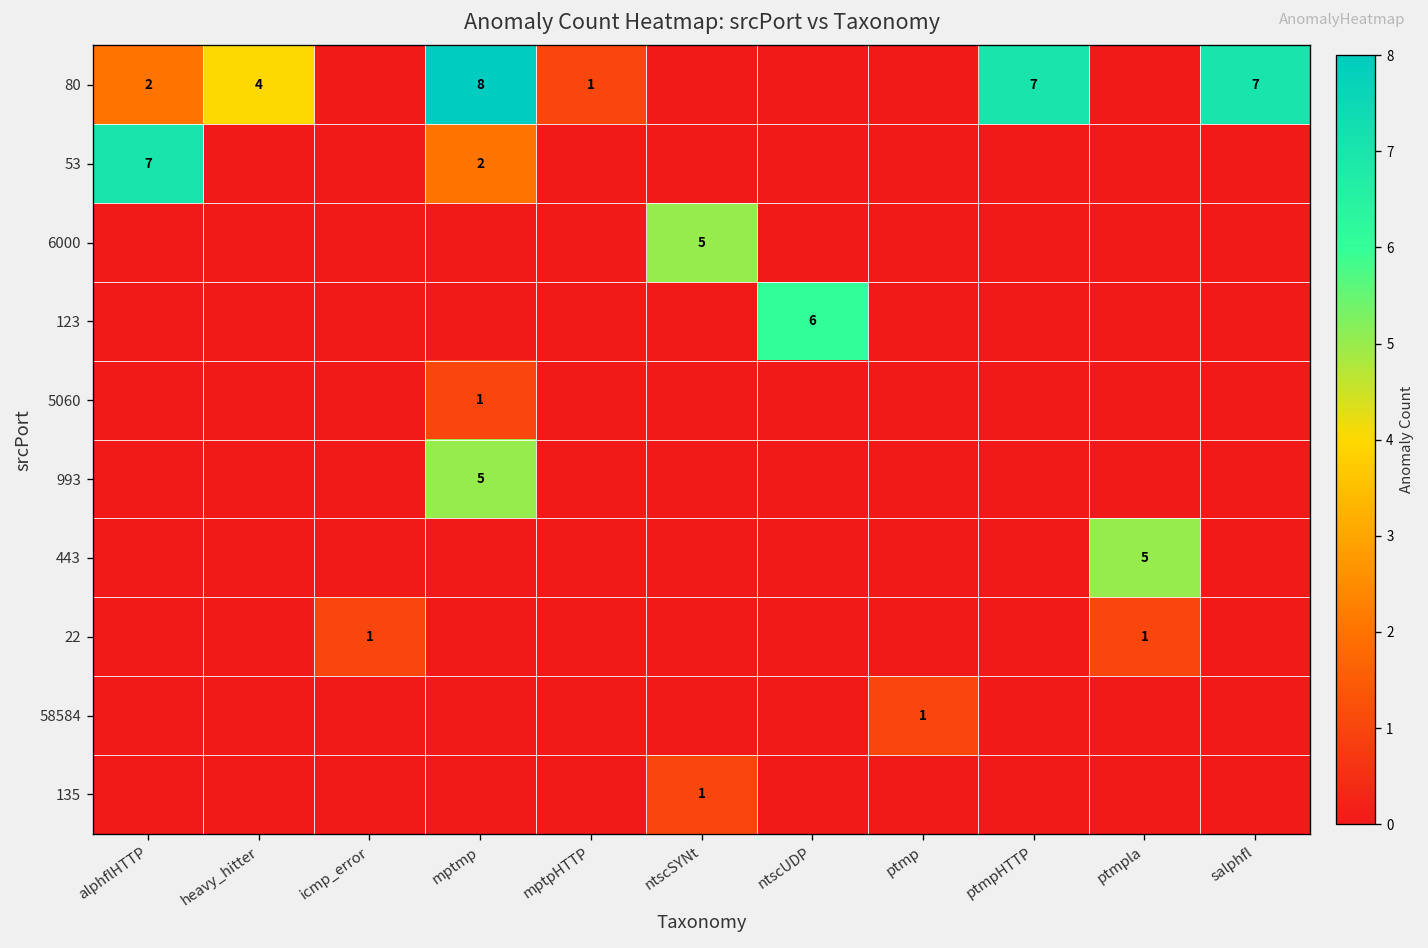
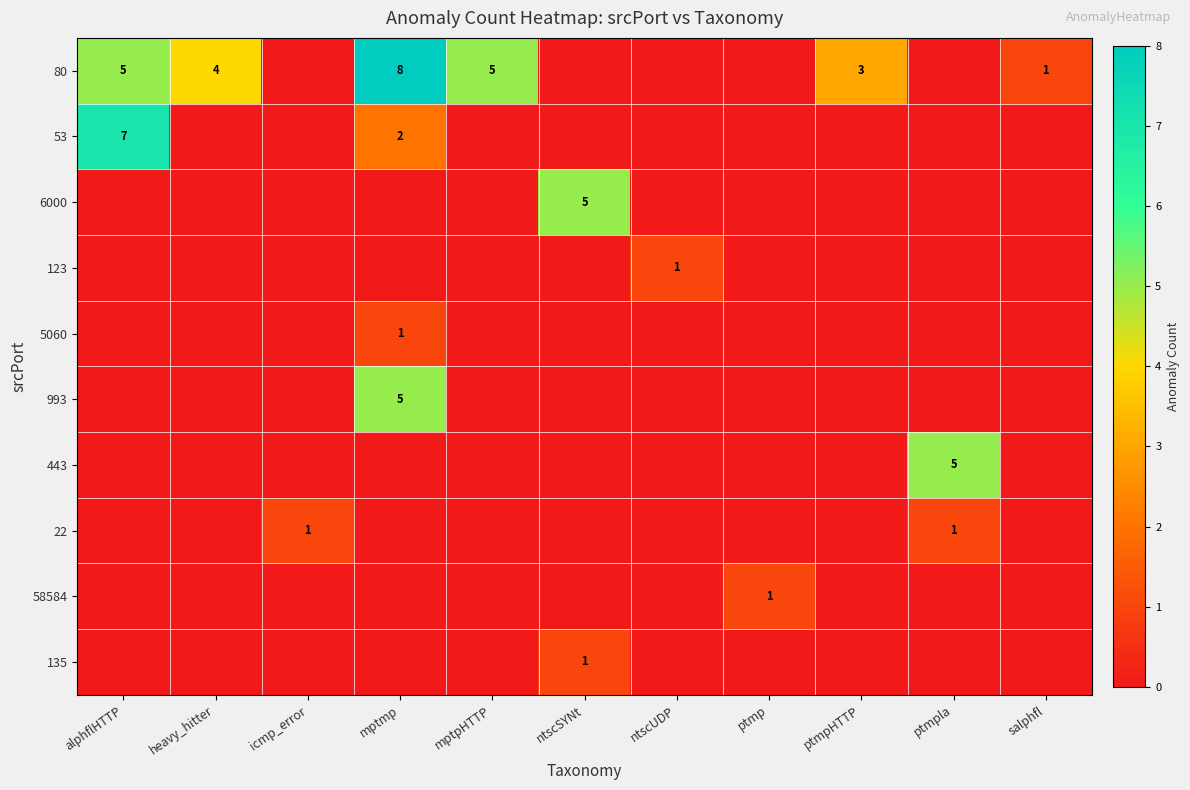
  {
    "80": {
-     "alphflHTTP": 2,
+     "alphflHTTP": 5,
      "heavy_hitter": 4,
      "mptmp": 8,
-     "mptpHTTP": 1,
-     "ptmpHTTP": 7,
-     "salphfl": 7
+     "mptpHTTP": 5,
+     "ptmpHTTP": 3,
+     "salphfl": 1
    },
    "53": {
      "alphflHTTP": 7,
      "mptmp": 2
    },
    "6000": {
      "ntscSYNt": 5
    },
    "123": {
-     "ntscUDP": 6
+     "ntscUDP": 1
    },
    "5060": {
      "mptmp": 1
    },
    "993": {
      "mptmp": 5
    },
    "443": {
      "ptmpla": 5
    },
    "22": {
      "icmp_error": 1,
      "ptmpla": 1
    },
    "58584": {
      "ptmp": 1
    },
    "135": {
      "ntscSYNt": 1
    }
  }
